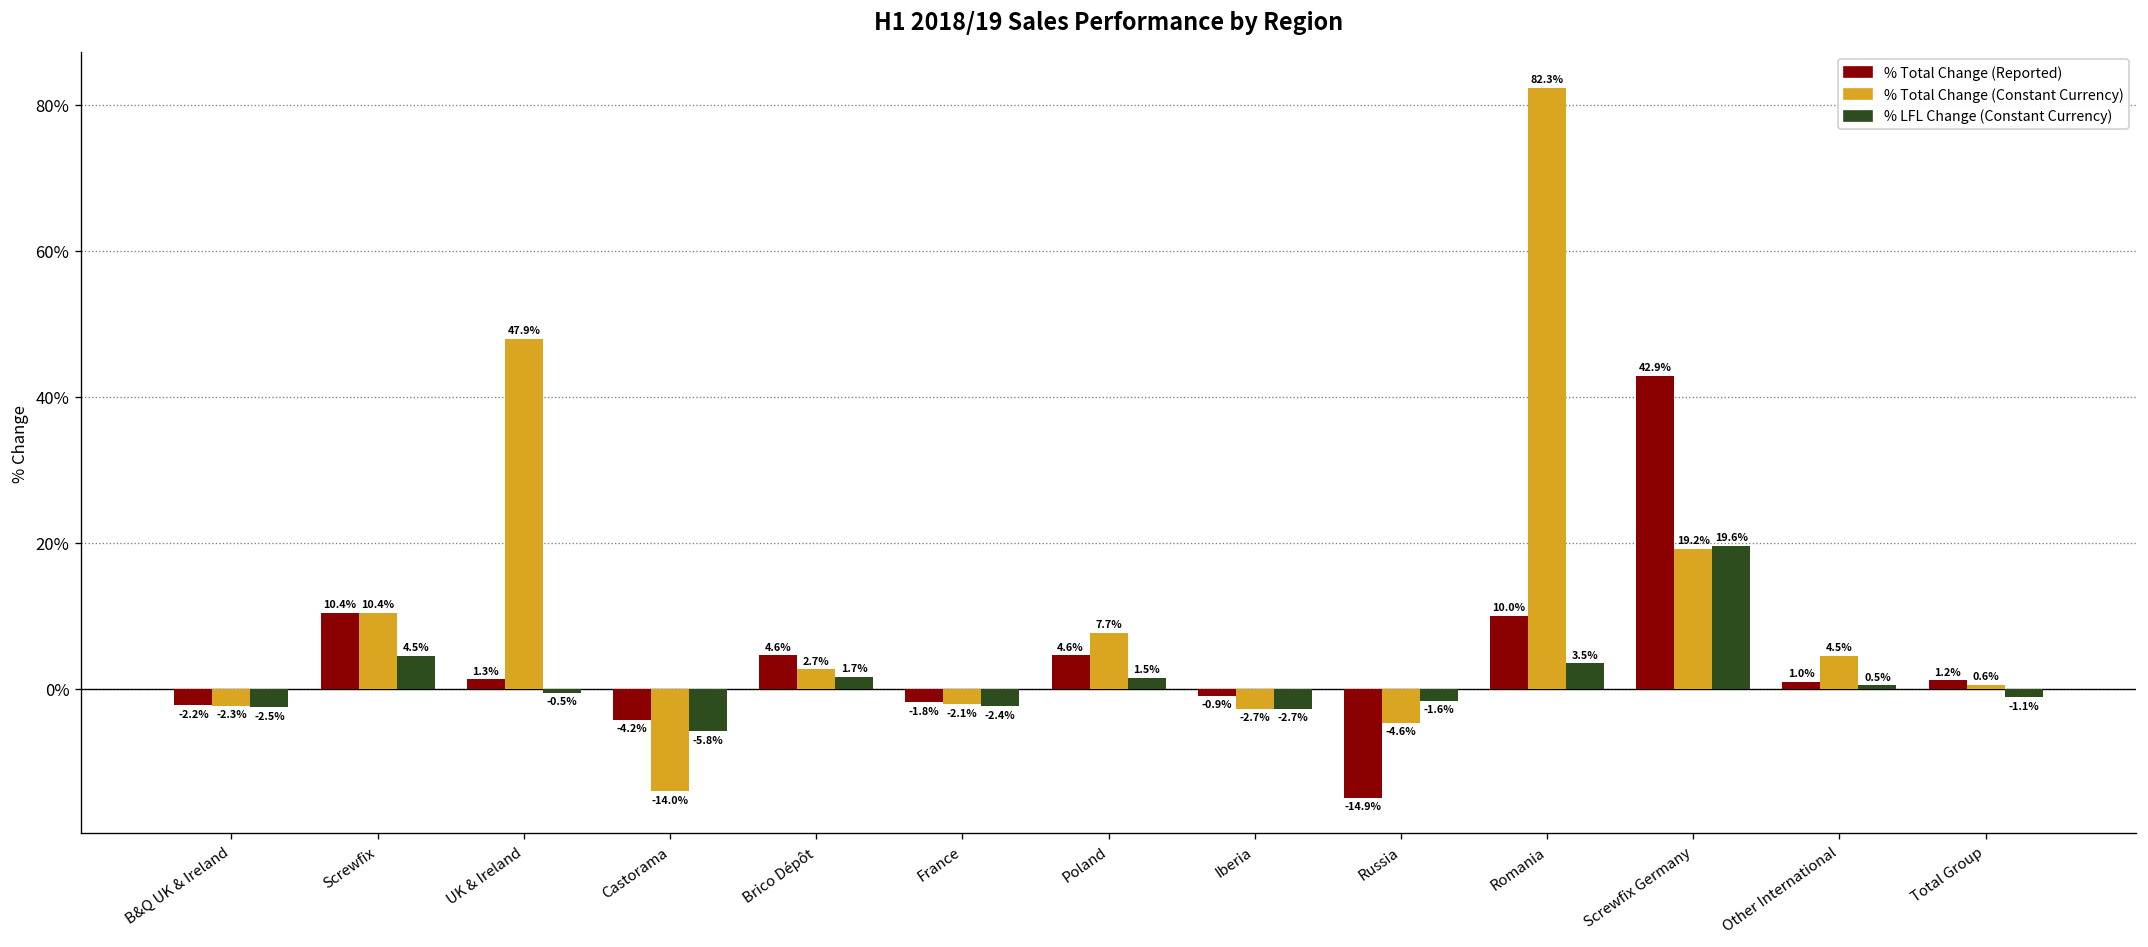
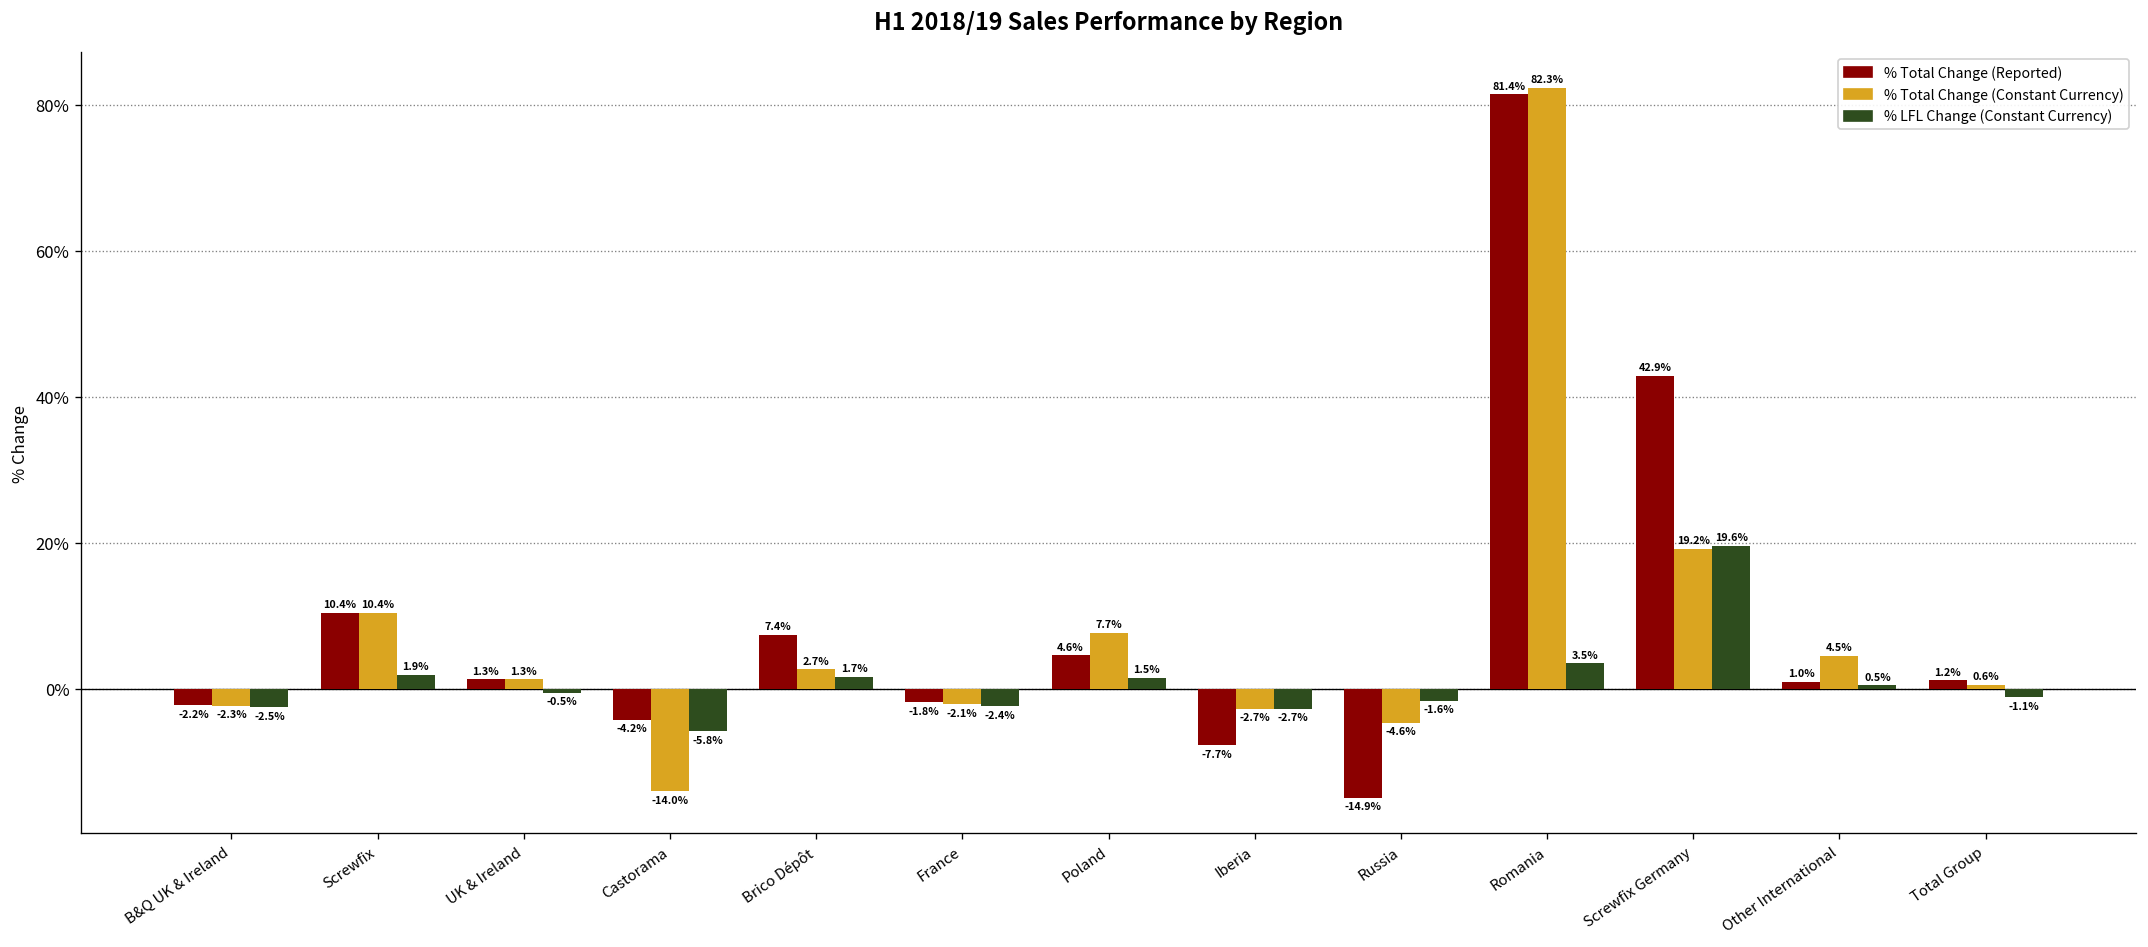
  {
    "% Total Change (Reported)": {
      "B&Q UK & Ireland": "-2.2%",
      "Screwfix": "10.4%",
      "UK & Ireland": "1.3%",
      "Castorama": "-4.2%",
-     "Brico Dépôt": "4.6%",
+     "Brico Dépôt": "7.4%",
      "France": "-1.8%",
      "Poland": "4.6%",
-     "Iberia": "-0.9%",
+     "Iberia": "-7.7%",
      "Russia": "-14.9%",
-     "Romania": "10.0%",
+     "Romania": "81.4%",
      "Screwfix Germany": "42.9%",
      "Other International": "1.0%",
      "Total Group": "1.2%"
    },
    "% Total Change (Constant Currency)": {
      "B&Q UK & Ireland": "-2.3%",
      "Screwfix": "10.4%",
-     "UK & Ireland": "47.9%",
+     "UK & Ireland": "1.3%",
      "Castorama": "-14.0%",
      "Brico Dépôt": "2.7%",
      "France": "-2.1%",
      "Poland": "7.7%",
      "Iberia": "-2.7%",
      "Russia": "-4.6%",
      "Romania": "82.3%",
      "Screwfix Germany": "19.2%",
      "Other International": "4.5%",
      "Total Group": "0.6%"
    },
    "% LFL Change (Constant Currency)": {
      "B&Q UK & Ireland": "-2.5%",
-     "Screwfix": "4.5%",
+     "Screwfix": "1.9%",
      "UK & Ireland": "-0.5%",
      "Castorama": "-5.8%",
      "Brico Dépôt": "1.7%",
      "France": "-2.4%",
      "Poland": "1.5%",
      "Iberia": "-2.7%",
      "Russia": "-1.6%",
      "Romania": "3.5%",
      "Screwfix Germany": "19.6%",
      "Other International": "0.5%",
      "Total Group": "-1.1%"
    }
  }
